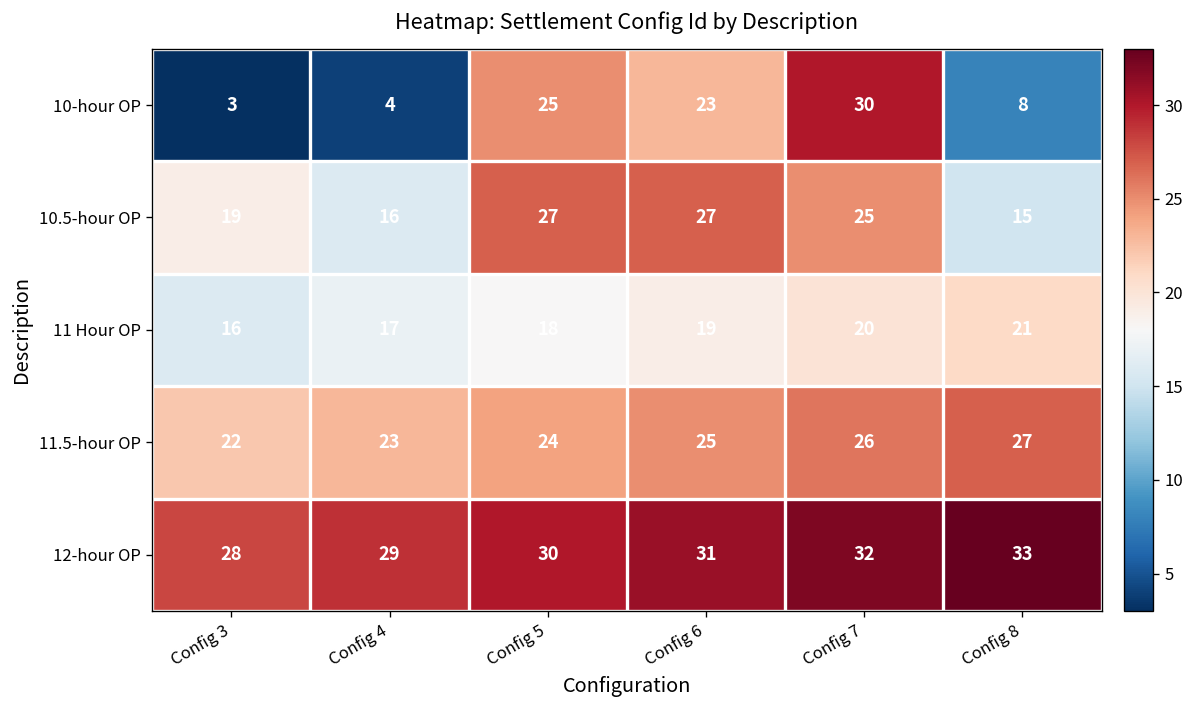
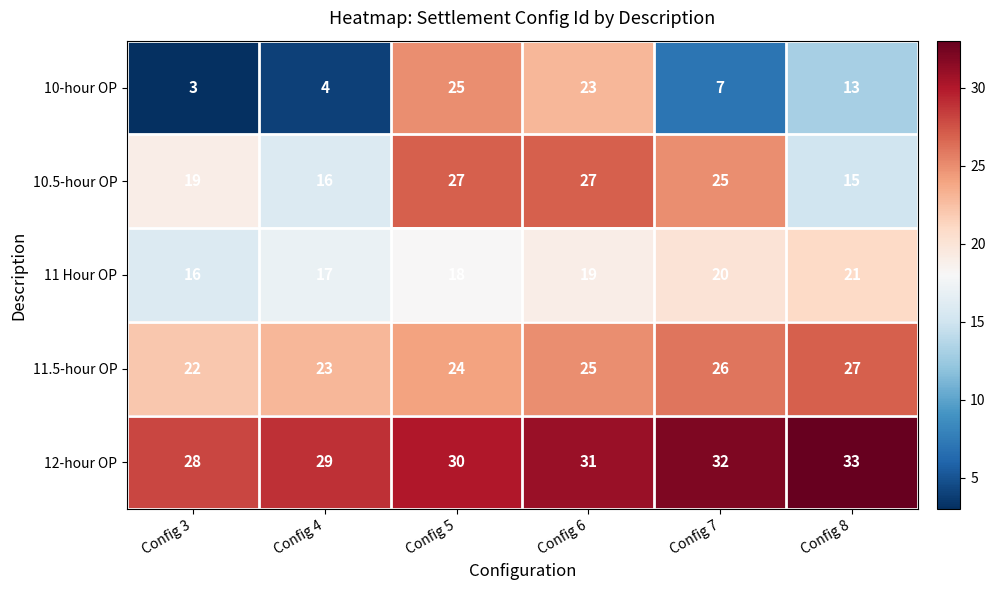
  {
    "10-hour OP": {
      "Config 3": 3,
      "Config 4": 4,
      "Config 5": 25,
      "Config 6": 23,
-     "Config 7": 30,
-     "Config 8": 8
+     "Config 7": 7,
+     "Config 8": 13
    },
    "10.5-hour OP": {
      "Config 5": 27,
      "Config 6": 27,
      "Config 7": 25
    },
    "11 Hour OP": {
      "Config 8": 21
    },
    "11.5-hour OP": {
      "Config 3": 22,
      "Config 4": 23,
      "Config 5": 24,
      "Config 6": 25,
      "Config 7": 26,
      "Config 8": 27
    },
    "12-hour OP": {
      "Config 3": 28,
      "Config 4": 29,
      "Config 5": 30,
      "Config 6": 31,
      "Config 7": 32,
      "Config 8": 33
    }
  }
